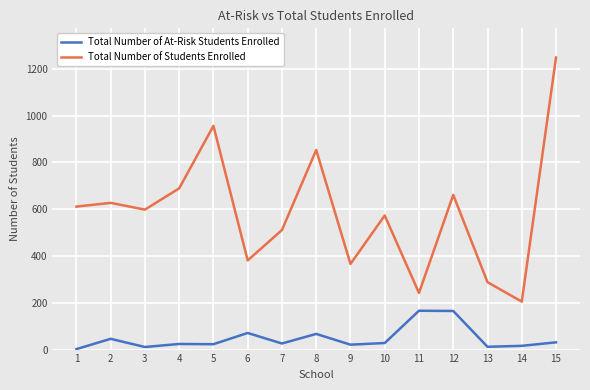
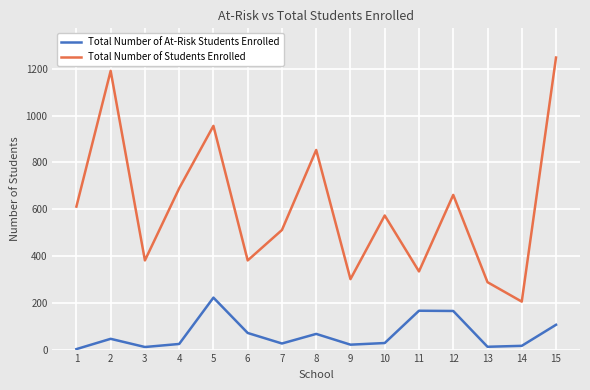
  {
    "Total Number of At-Risk Students Enrolled": {
      "1": 0,
      "2": 50,
      "3": 10,
      "4": 20,
-     "5": 20,
+     "5": 220,
      "6": 70,
      "7": 30,
      "8": 70,
      "9": 20,
      "10": 30,
      "11": 170,
      "12": 170,
      "13": 10,
      "14": 20,
-     "15": 30
+     "15": 110
    },
    "Total Number of Students Enrolled": {
      "1": 610,
-     "2": 630,
-     "3": 600,
+     "2": 1190,
+     "3": 380,
      "4": 690,
      "5": 960,
      "6": 380,
      "7": 510,
      "8": 850,
-     "9": 370,
+     "9": 300,
      "10": 570,
-     "11": 240,
+     "11": 330,
      "12": 660,
      "13": 290,
      "14": 210,
      "15": 1250
    }
  }
